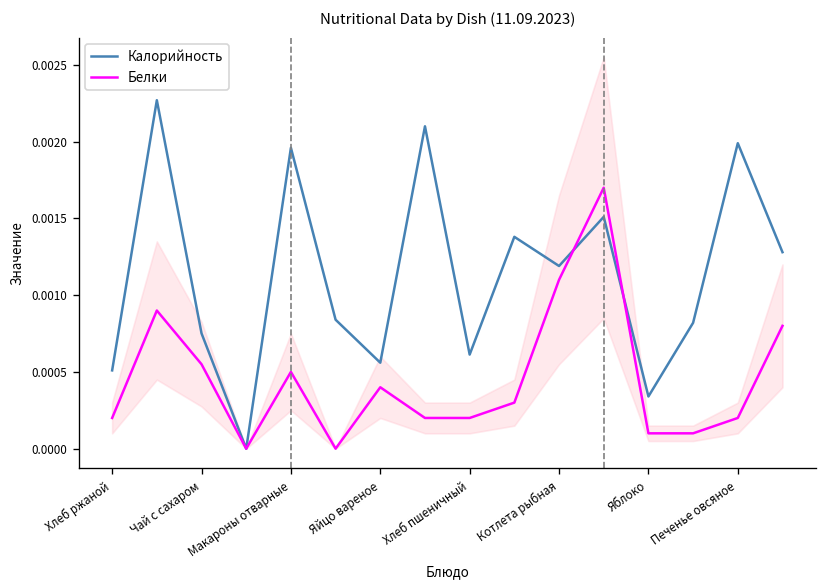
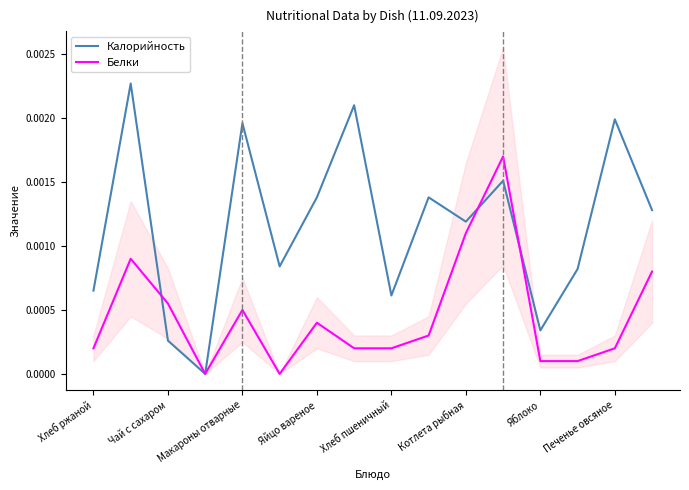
  {
    "Калорийность": {
-     "Хлеб ржаной": 0.00051,
-     "Чай с сахаром": 0.00075,
+     "Хлеб ржаной": 0.00065,
+     "Чай с сахаром": 0.00026,
      "Макароны отварные": 0.00196,
-     "Яйцо вареное": 0.00056,
+     "Яйцо вареное": 0.00138,
      "Хлеб пшеничный": 0.00061,
      "Котлета рыбная": 0.00119,
      "Яблоко": 0.00034,
      "Печенье овсяное": 0.00199
    },
    "Белки": {
      "Хлеб ржаной": 0.00020,
      "Чай с сахаром": 0.00055,
      "Макароны отварные": 0.00050,
      "Яйцо вареное": 0.00040,
      "Хлеб пшеничный": 0.00020,
      "Котлета рыбная": 0.00110,
      "Яблоко": 0.00010,
      "Печенье овсяное": 0.00020
    }
  }
